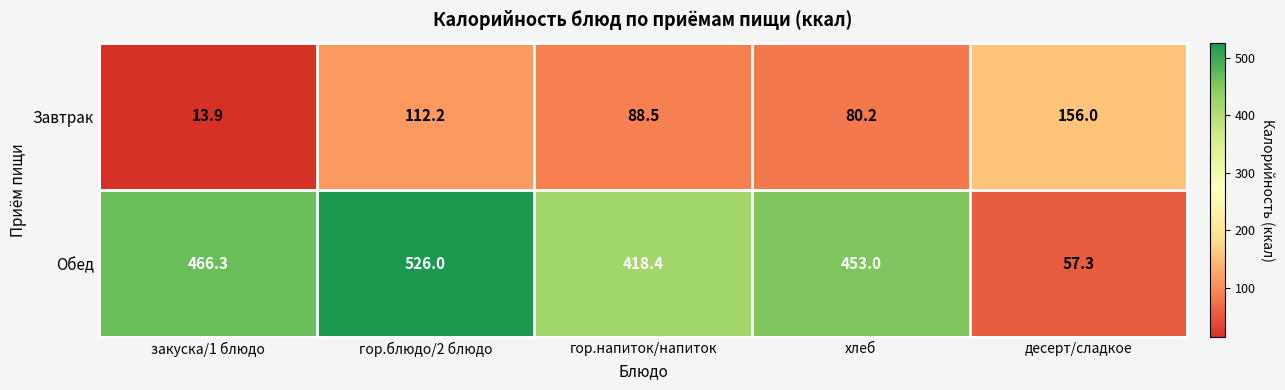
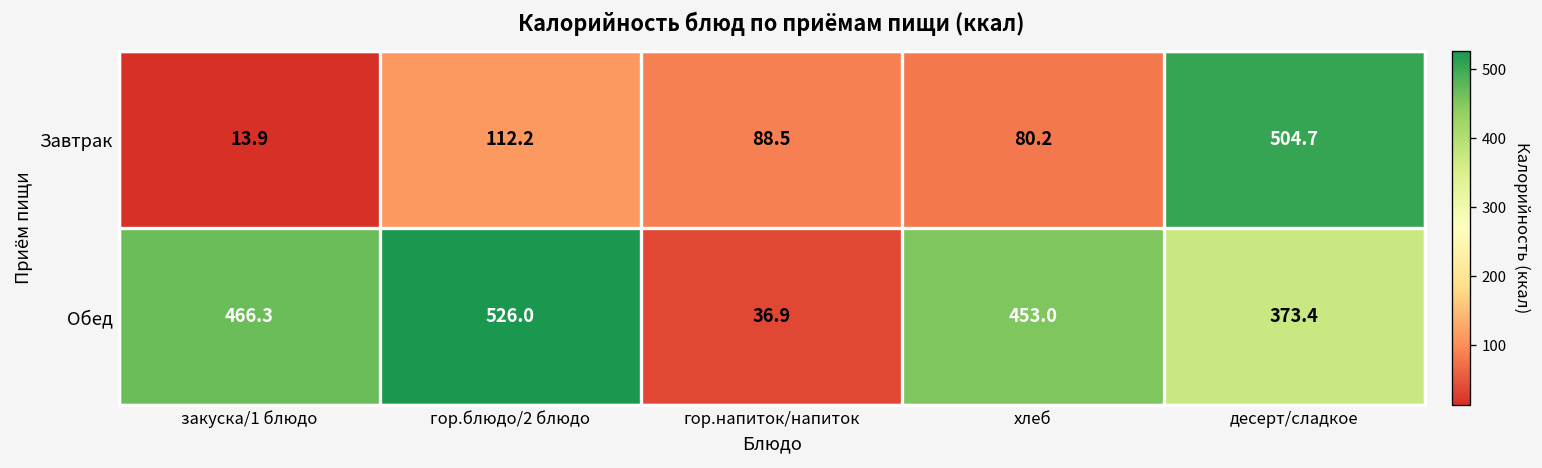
  {
    "Завтрак": {
      "закуска/1 блюдо": 13.9,
      "гор.блюдо/2 блюдо": 112.2,
      "гор.напиток/напиток": 88.5,
      "хлеб": 80.2,
-     "десерт/сладкое": 156.0
+     "десерт/сладкое": 504.7
    },
    "Обед": {
      "закуска/1 блюдо": 466.3,
      "гор.блюдо/2 блюдо": 526.0,
-     "гор.напиток/напиток": 418.4,
+     "гор.напиток/напиток": 36.9,
      "хлеб": 453.0,
-     "десерт/сладкое": 57.3
+     "десерт/сладкое": 373.4
    }
  }
